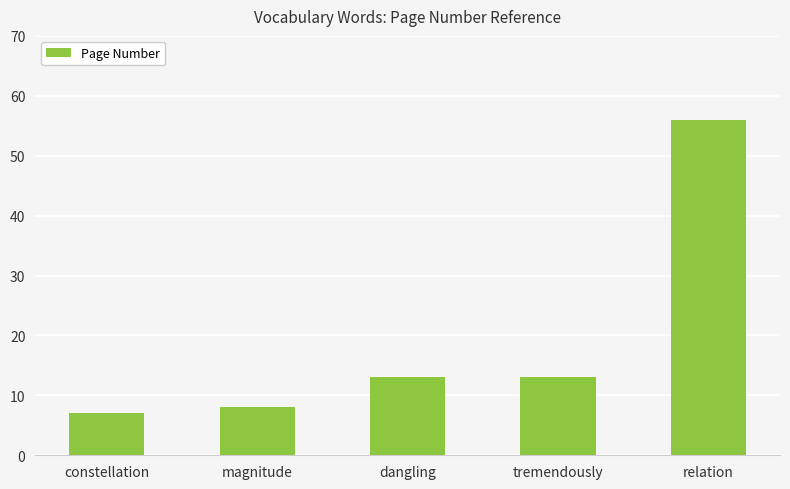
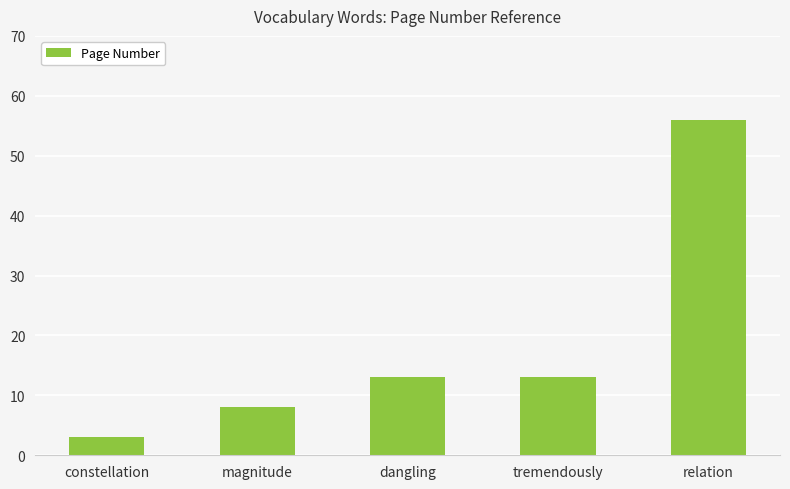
  {
-   "constellation": 7,
+   "constellation": 3,
    "magnitude": 8,
    "dangling": 13,
    "tremendously": 13,
    "relation": 56
  }
